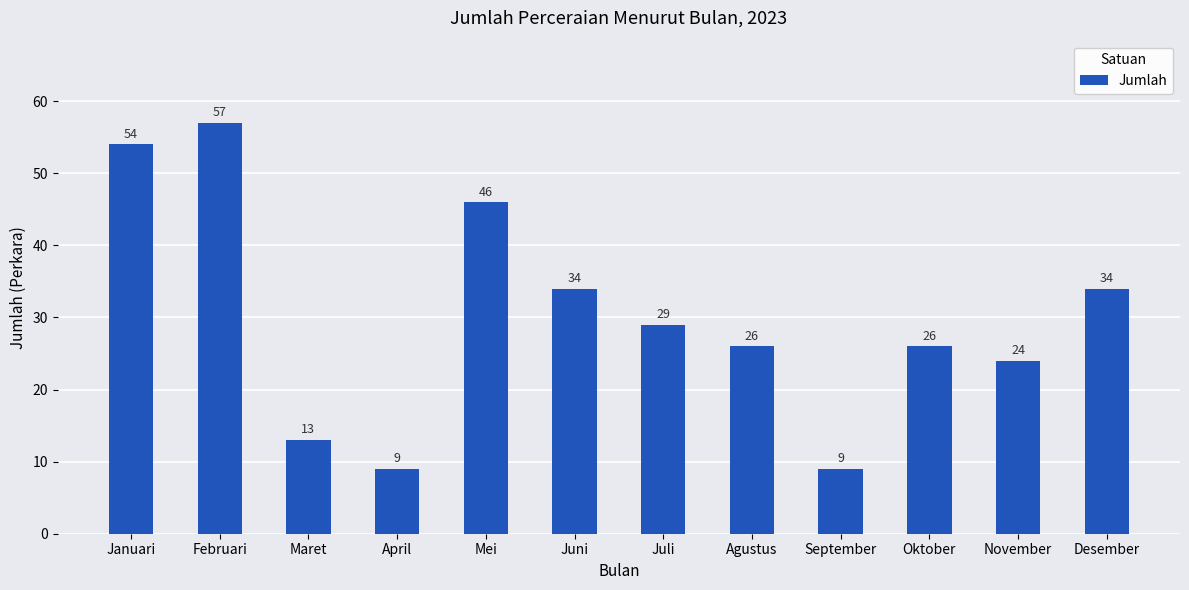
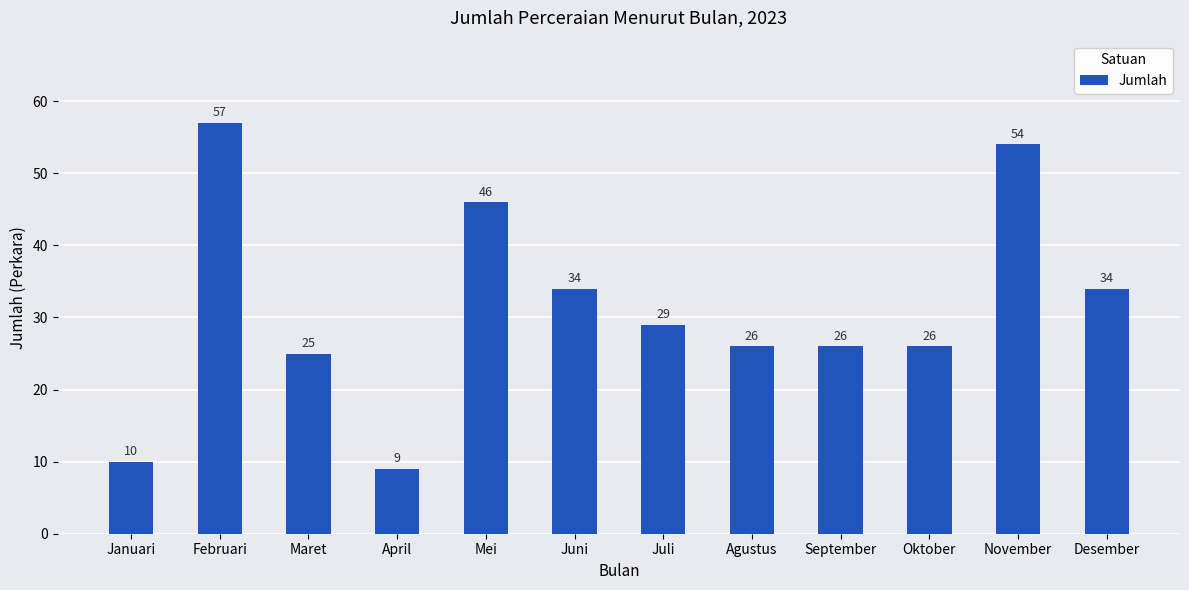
  {
-   "Januari": 54,
+   "Januari": 10,
    "Februari": 57,
-   "Maret": 13,
+   "Maret": 25,
    "April": 9,
    "Mei": 46,
    "Juni": 34,
    "Juli": 29,
    "Agustus": 26,
-   "September": 9,
+   "September": 26,
    "Oktober": 26,
-   "November": 24,
+   "November": 54,
    "Desember": 34
  }
